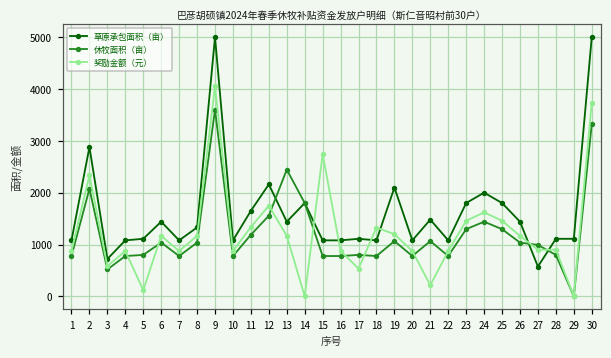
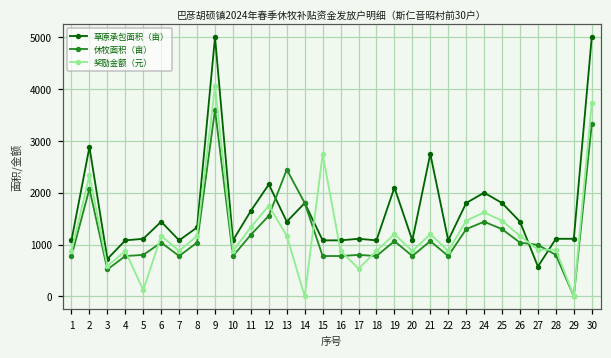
  {
    "草原承包面积（亩）": {
      "1": 1100,
      "2": 2900,
      "3": 700,
      "4": 1100,
      "5": 1100,
      "6": 1400,
      "7": 1100,
      "8": 1300,
      "9": 5000,
      "10": 1100,
      "11": 1700,
      "12": 2200,
      "13": 1400,
      "15": 1100,
      "16": 1100,
      "17": 1100,
      "18": 1100,
      "19": 2100,
      "20": 1100,
-     "21": 1500,
+     "21": 2700,
      "22": 1100,
      "23": 1800,
      "24": 2000,
      "25": 1800,
      "26": 1400,
      "27": 600,
      "28": 1100,
      "29": 1100,
      "30": 5000
    },
    "休牧面积（亩）": {
      "1": 800,
      "2": 2100,
      "3": 500,
      "4": 800,
      "5": 800,
      "6": 1000,
      "7": 800,
      "8": 1000,
      "9": 3600,
      "10": 800,
      "11": 1200,
      "12": 1600,
      "13": 2400,
      "15": 800,
      "16": 800,
      "17": 800,
      "18": 800,
      "19": 1100,
      "20": 800,
      "21": 1100,
      "22": 800,
      "23": 1300,
      "24": 1400,
      "25": 1300,
      "26": 1000,
      "27": 1000,
      "28": 800,
      "30": 3300
    },
    "奖励金额（元）": {
      "1": 900,
      "2": 2300,
      "3": 600,
      "4": 900,
      "5": 100,
      "6": 1200,
      "7": 900,
      "8": 1200,
      "9": 4100,
      "10": 900,
      "11": 1300,
      "12": 1700,
      "13": 1200,
      "14": 0,
      "15": 2700,
      "16": 900,
      "17": 500,
-     "18": 1300,
+     "18": 900,
      "19": 1200,
      "20": 900,
-     "21": 200,
+     "21": 1200,
      "22": 900,
      "23": 1500,
      "24": 1600,
      "25": 1500,
      "26": 1200,
      "27": 900,
      "28": 900,
      "30": 3700
    }
  }
